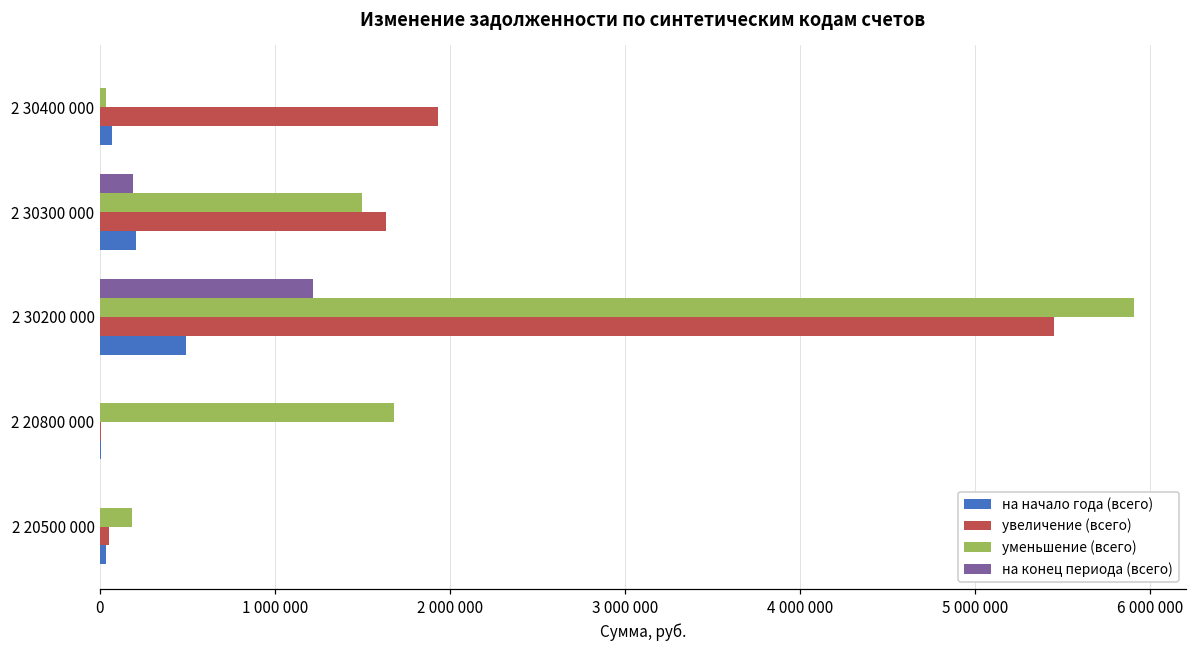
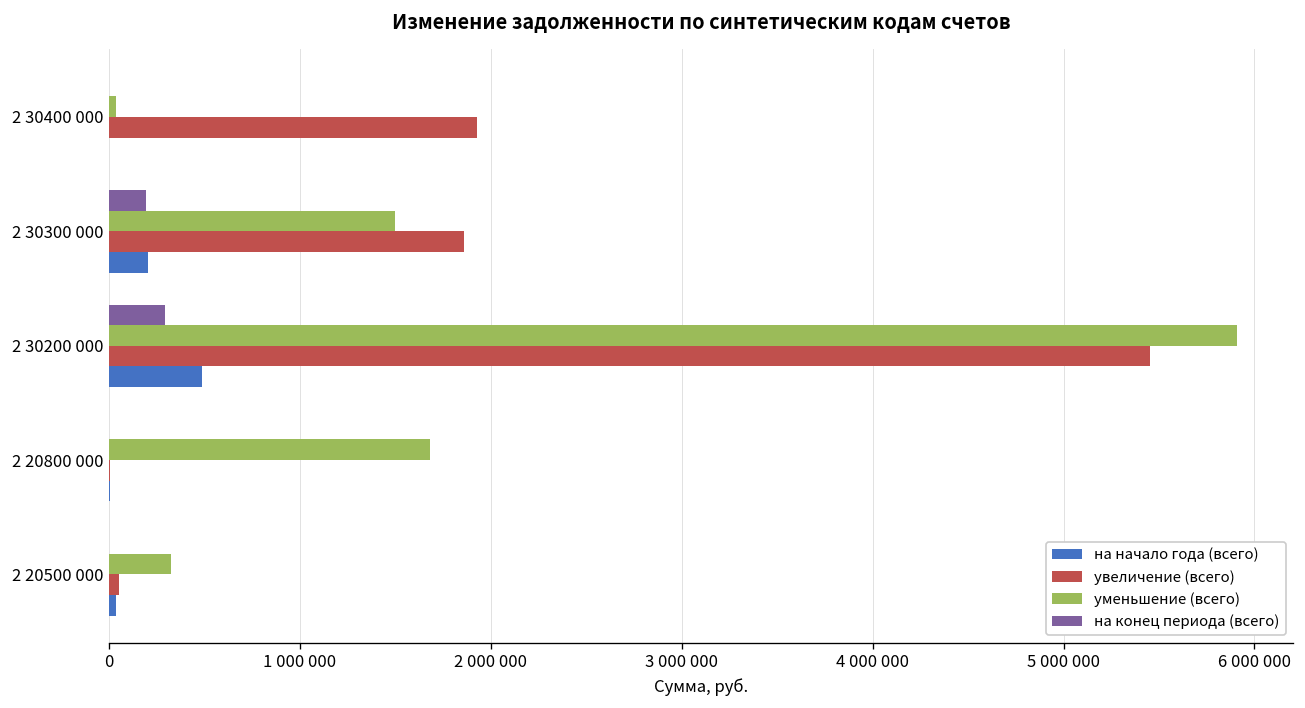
  {
    "на начало года (всего)": {
-     "2 30400 000": 70000,
+     "2 30400 000": 0,
      "2 30300 000": 210000,
      "2 30200 000": 490000,
      "2 20500 000": 30000
    },
    "увеличение (всего)": {
      "2 30400 000": 1930000,
-     "2 30300 000": 1630000,
+     "2 30300 000": 1860000,
      "2 30200 000": 5450000,
      "2 20500 000": 50000
    },
    "уменьшение (всего)": {
      "2 30400 000": 40000,
      "2 30300 000": 1500000,
      "2 30200 000": 5910000,
      "2 20800 000": 1680000,
-     "2 20500 000": 180000
+     "2 20500 000": 330000
    },
    "на конец периода (всего)": {
      "2 30400 000": 0,
      "2 30300 000": 190000,
-     "2 30200 000": 1220000,
+     "2 30200 000": 290000,
      "2 20800 000": 0,
      "2 20500 000": 0
    }
  }
